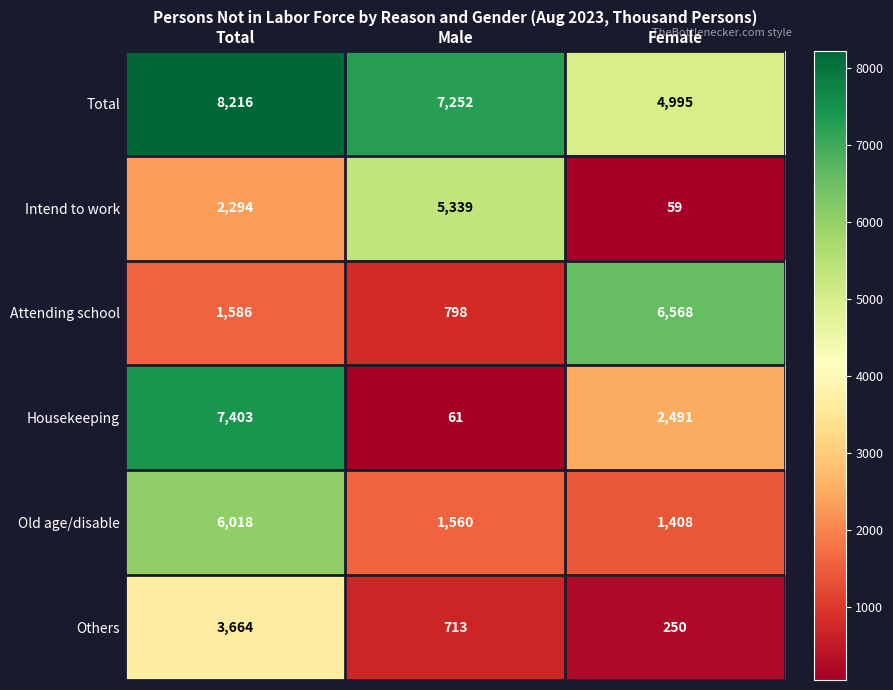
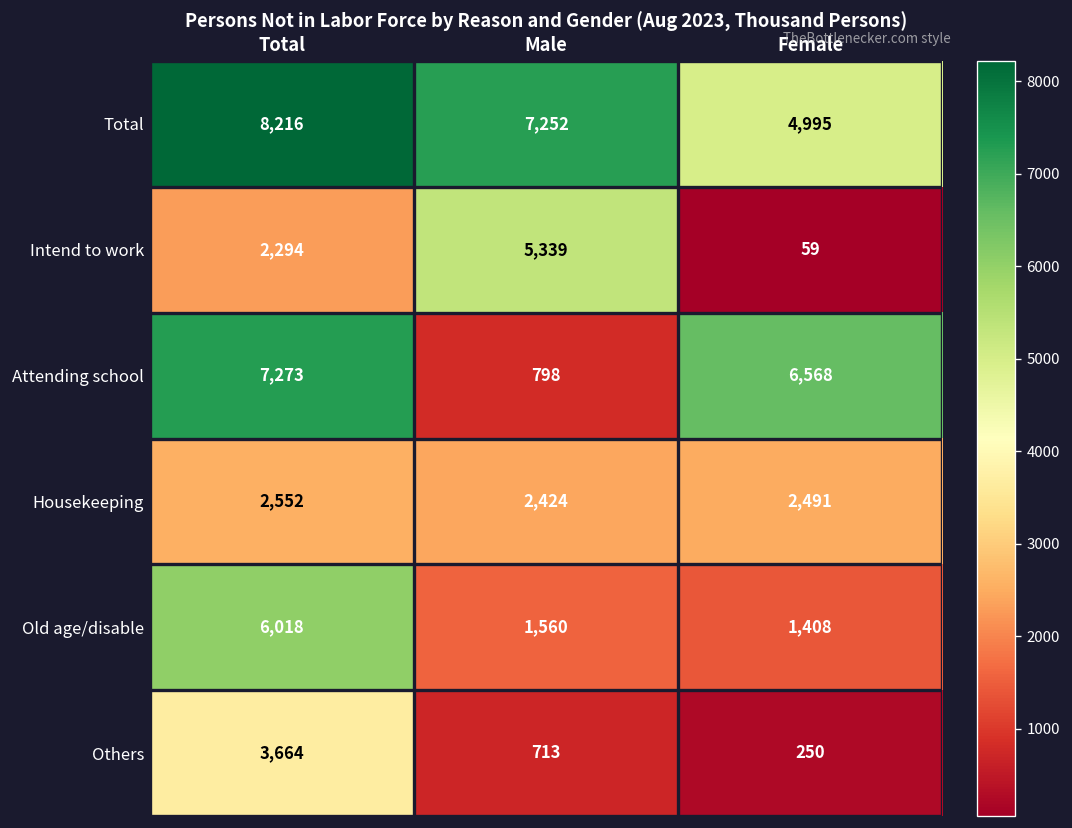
  {
    "Total": {
      "Total": "8,216",
      "Male": "7,252",
      "Female": "4,995"
    },
    "Intend to work": {
      "Total": "2,294",
      "Male": "5,339",
      "Female": "59"
    },
    "Attending school": {
-     "Total": "1,586",
+     "Total": "7,273",
      "Male": "798",
      "Female": "6,568"
    },
    "Housekeeping": {
-     "Total": "7,403",
-     "Male": "61",
+     "Total": "2,552",
+     "Male": "2,424",
      "Female": "2,491"
    },
    "Old age/disable": {
      "Total": "6,018",
      "Male": "1,560",
      "Female": "1,408"
    },
    "Others": {
      "Total": "3,664",
      "Male": "713",
      "Female": "250"
    }
  }
